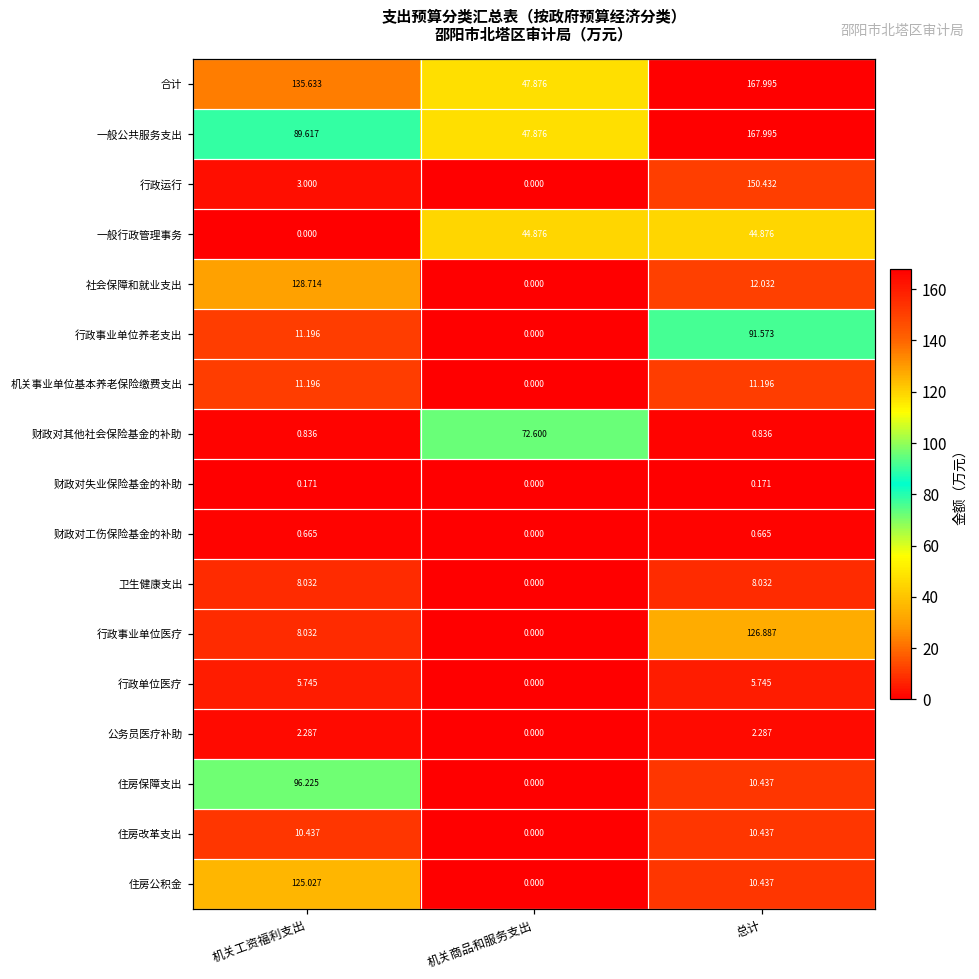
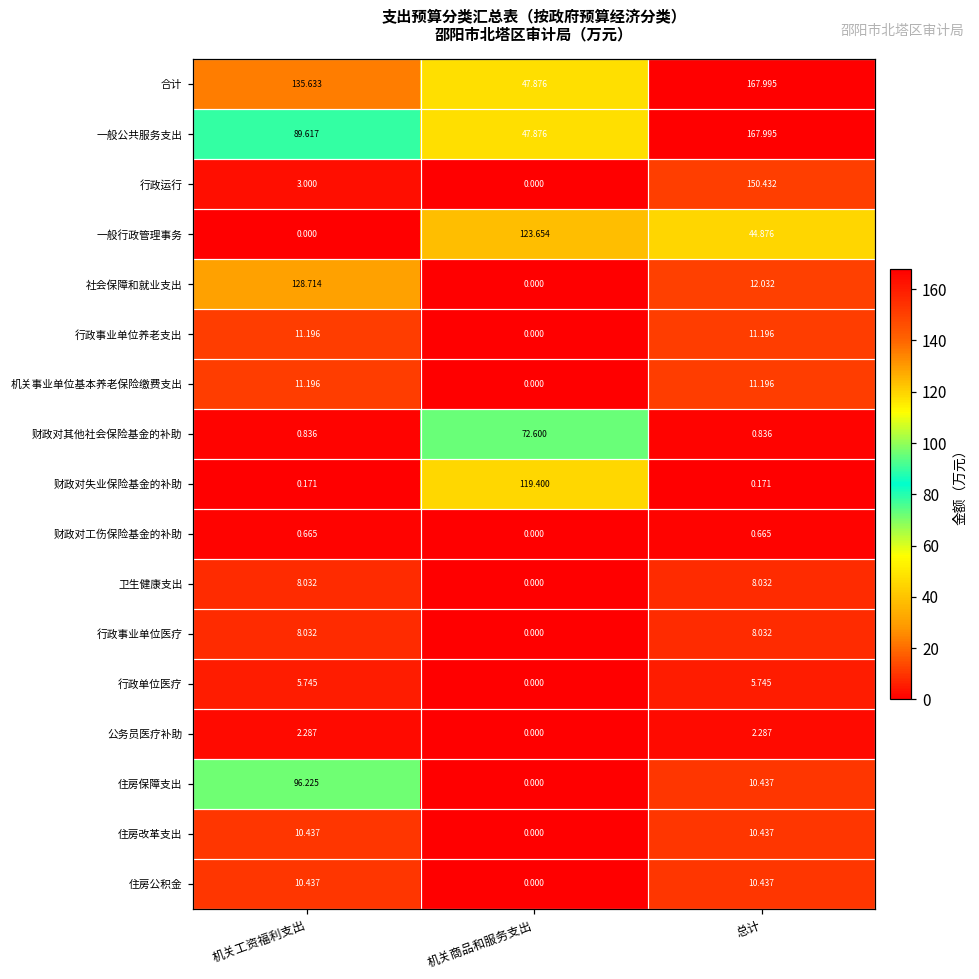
  {
    "合计": {
      "机关工资福利支出": 135.633,
      "机关商品和服务支出": 47.876,
      "总计": 167.995
    },
    "一般公共服务支出": {
      "机关工资福利支出": 89.617,
      "机关商品和服务支出": 47.876,
      "总计": 167.995
    },
    "行政运行": {
      "机关工资福利支出": 3.000,
      "机关商品和服务支出": 0.000,
      "总计": 150.432
    },
    "一般行政管理事务": {
      "机关工资福利支出": 0.000,
-     "机关商品和服务支出": 44.876,
+     "机关商品和服务支出": 123.654,
      "总计": 44.876
    },
    "社会保障和就业支出": {
      "机关工资福利支出": 128.714,
      "机关商品和服务支出": 0.000,
      "总计": 12.032
    },
    "行政事业单位养老支出": {
      "机关工资福利支出": 11.196,
      "机关商品和服务支出": 0.000,
-     "总计": 91.573
+     "总计": 11.196
    },
    "机关事业单位基本养老保险缴费支出": {
      "机关工资福利支出": 11.196,
      "机关商品和服务支出": 0.000,
      "总计": 11.196
    },
    "财政对其他社会保险基金的补助": {
      "机关工资福利支出": 0.836,
      "机关商品和服务支出": 72.600,
      "总计": 0.836
    },
    "财政对失业保险基金的补助": {
      "机关工资福利支出": 0.171,
-     "机关商品和服务支出": 0.000,
+     "机关商品和服务支出": 119.400,
      "总计": 0.171
    },
    "财政对工伤保险基金的补助": {
      "机关工资福利支出": 0.665,
      "机关商品和服务支出": 0.000,
      "总计": 0.665
    },
    "卫生健康支出": {
      "机关工资福利支出": 8.032,
      "机关商品和服务支出": 0.000,
      "总计": 8.032
    },
    "行政事业单位医疗": {
      "机关工资福利支出": 8.032,
      "机关商品和服务支出": 0.000,
-     "总计": 126.887
+     "总计": 8.032
    },
    "行政单位医疗": {
      "机关工资福利支出": 5.745,
      "机关商品和服务支出": 0.000,
      "总计": 5.745
    },
    "公务员医疗补助": {
      "机关工资福利支出": 2.287,
      "机关商品和服务支出": 0.000,
      "总计": 2.287
    },
    "住房保障支出": {
      "机关工资福利支出": 96.225,
      "机关商品和服务支出": 0.000,
      "总计": 10.437
    },
    "住房改革支出": {
      "机关工资福利支出": 10.437,
      "机关商品和服务支出": 0.000,
      "总计": 10.437
    },
    "住房公积金": {
-     "机关工资福利支出": 125.027,
+     "机关工资福利支出": 10.437,
      "机关商品和服务支出": 0.000,
      "总计": 10.437
    }
  }
